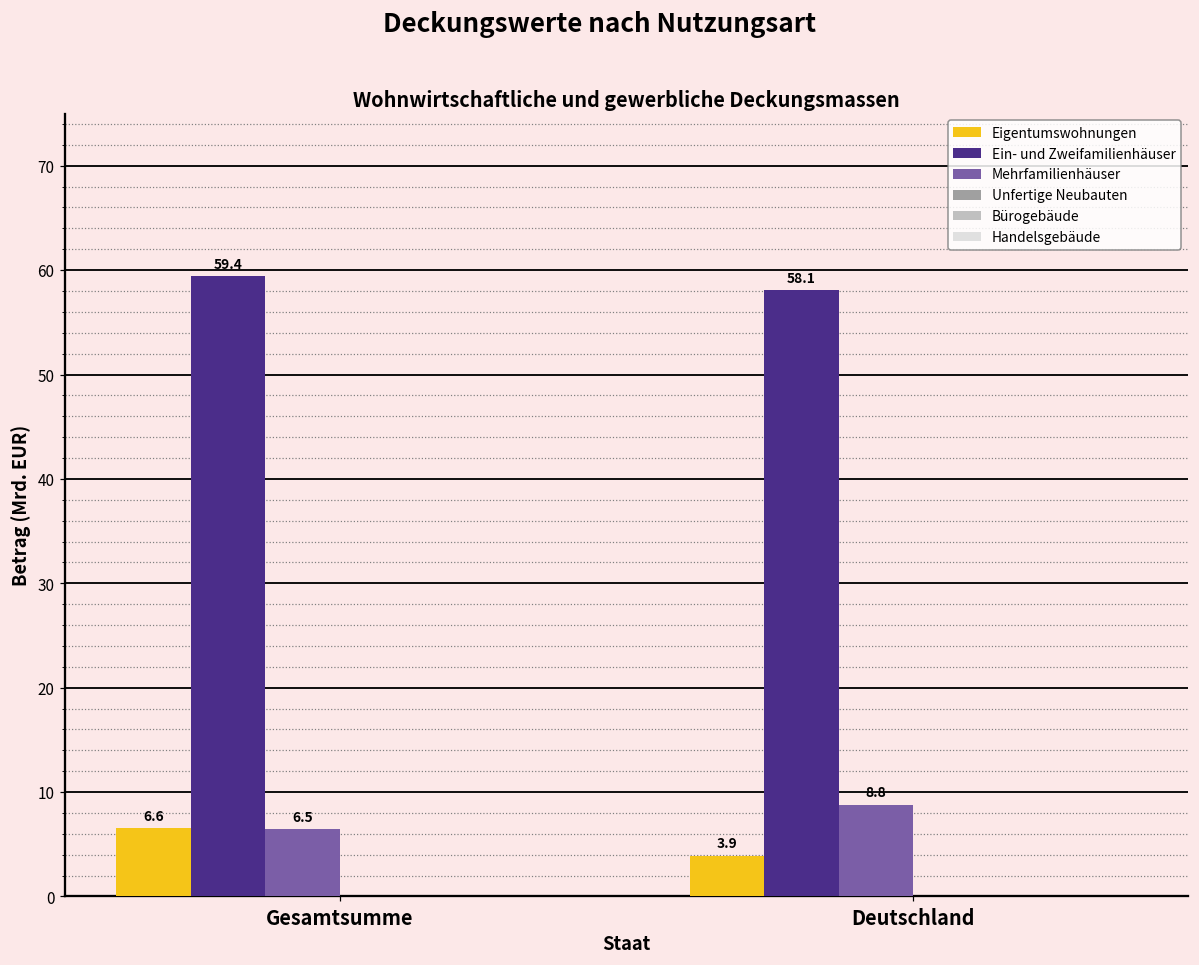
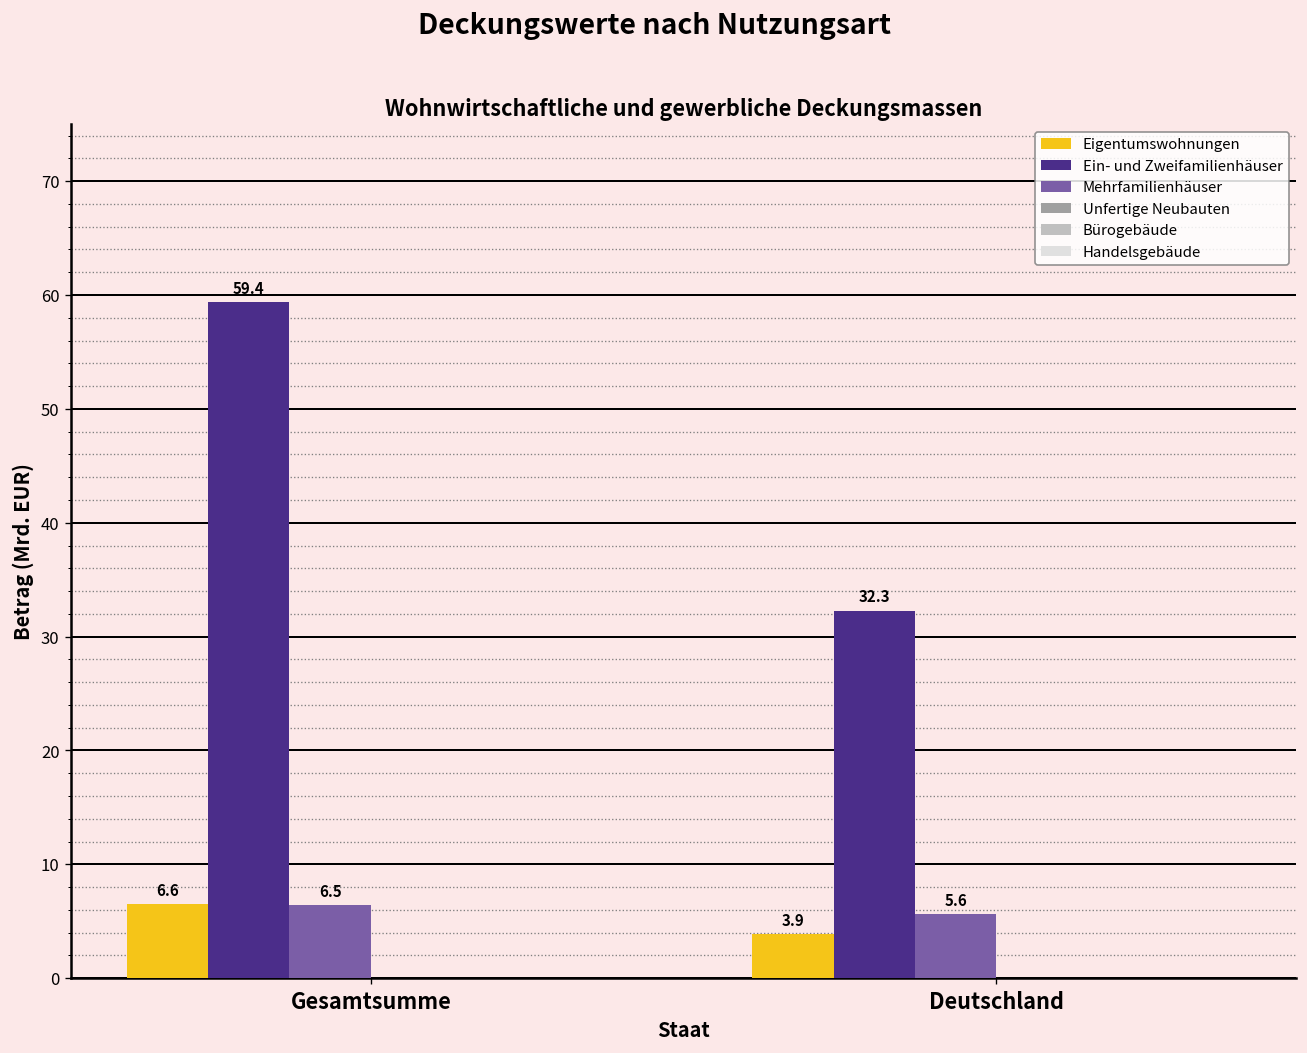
  {
    "Eigentumswohnungen": {
      "Gesamtsumme": 6.6,
      "Deutschland": 3.9
    },
    "Ein- und Zweifamilienhäuser": {
      "Gesamtsumme": 59.4,
-     "Deutschland": 58.1
+     "Deutschland": 32.3
    },
    "Mehrfamilienhäuser": {
      "Gesamtsumme": 6.5,
-     "Deutschland": 8.8
+     "Deutschland": 5.6
    }
  }
